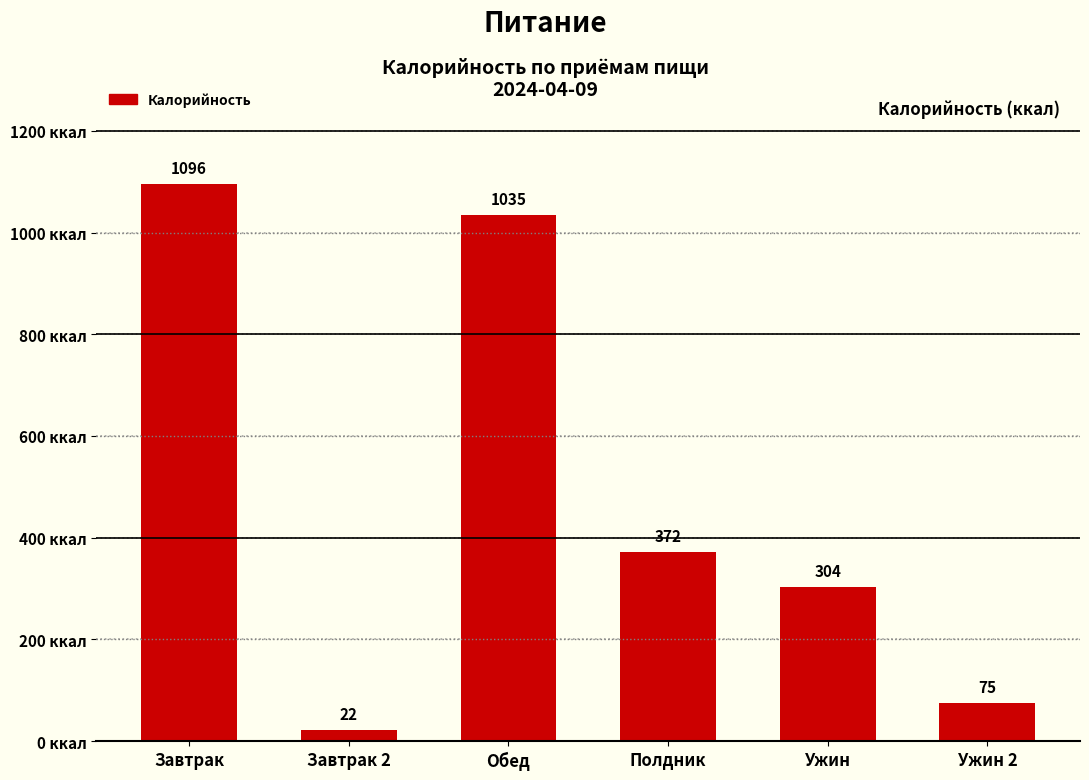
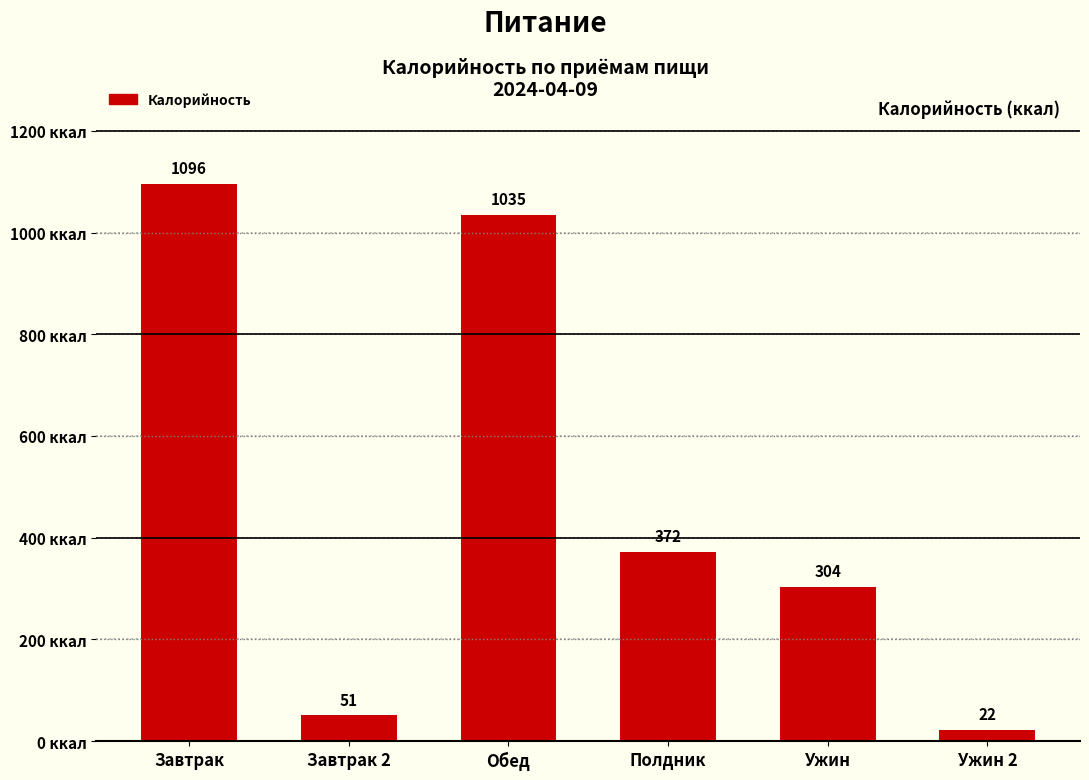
  {
    "Завтрак": 1096,
-   "Завтрак 2": 22,
+   "Завтрак 2": 51,
    "Обед": 1035,
    "Полдник": 372,
    "Ужин": 304,
-   "Ужин 2": 75
+   "Ужин 2": 22
  }
